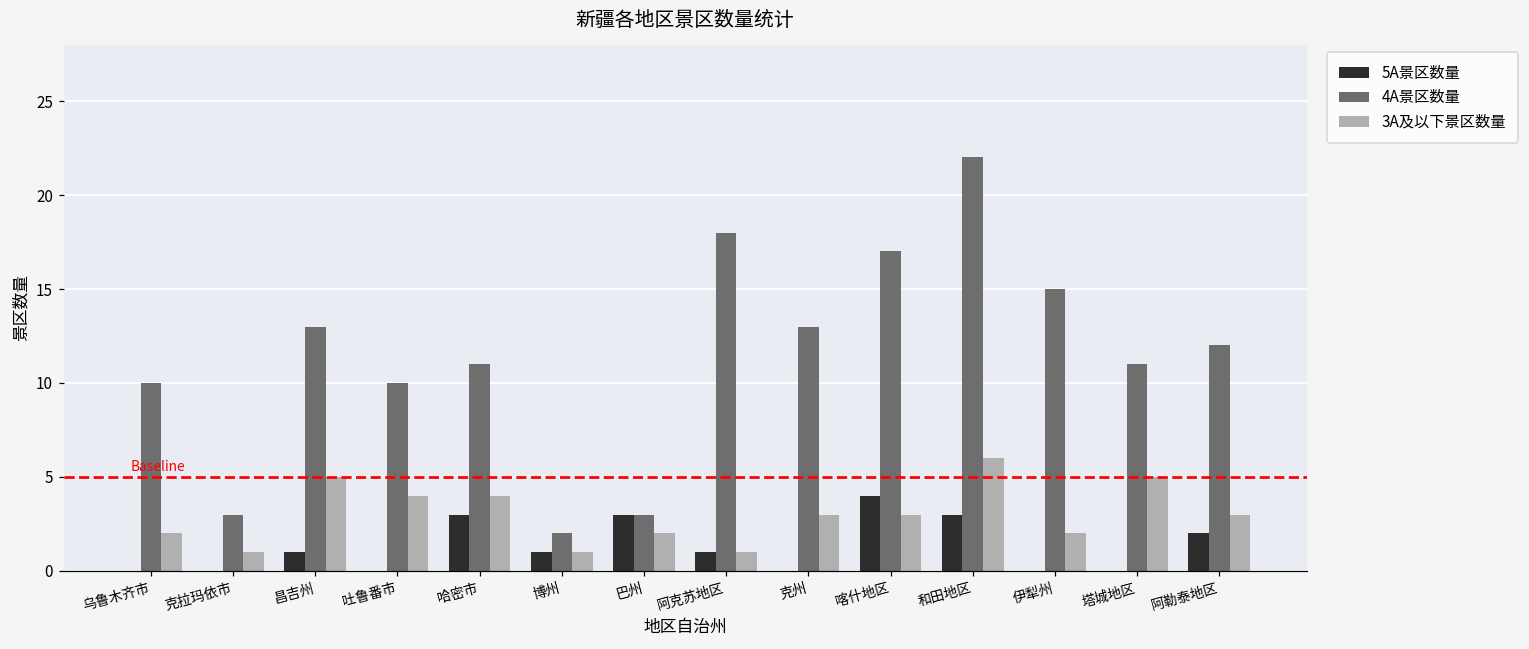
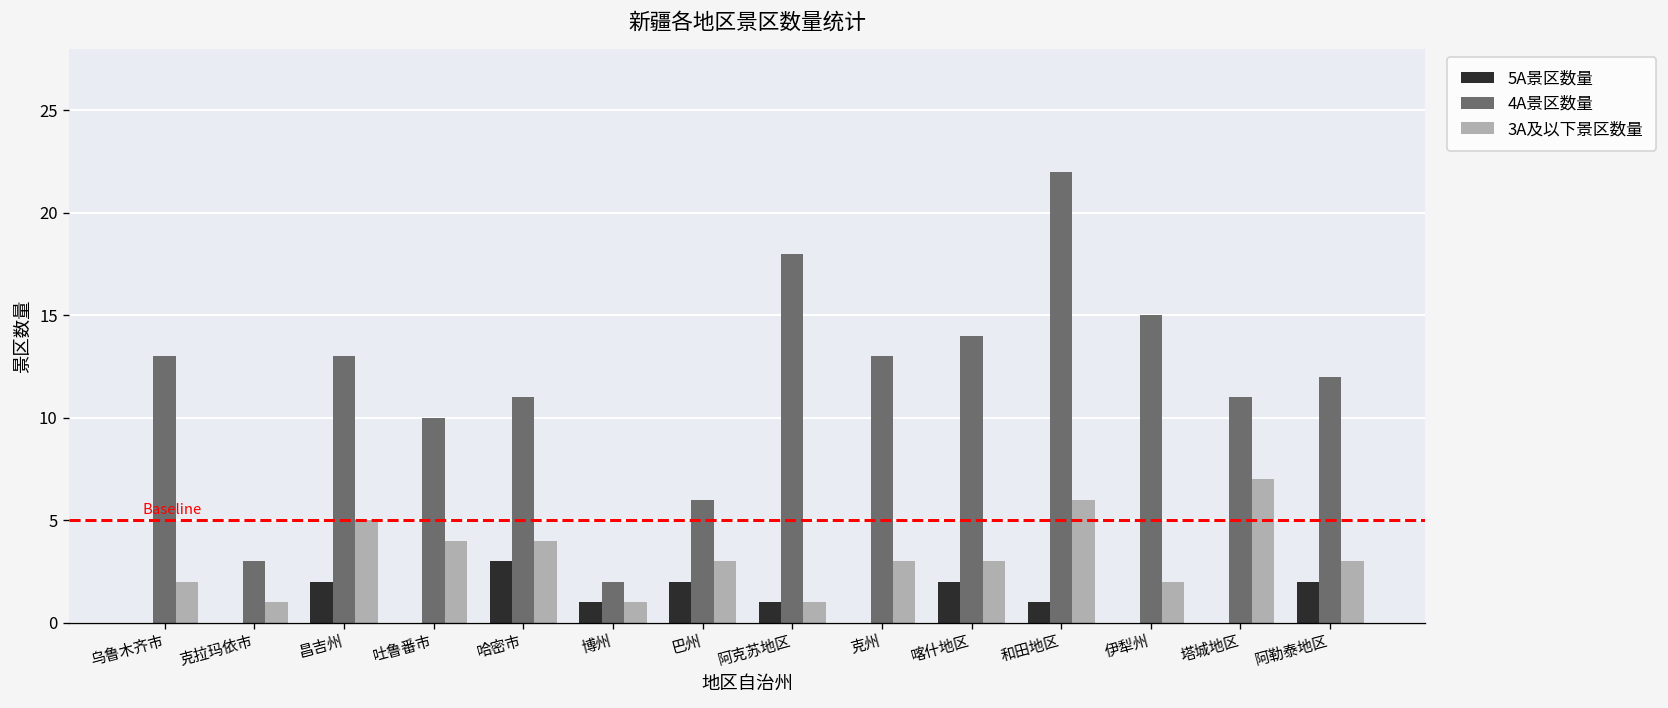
  {
    "5A景区数量": {
      "乌鲁木齐市": 0,
      "克拉玛依市": 0,
-     "昌吉州": 1,
+     "昌吉州": 2,
      "吐鲁番市": 0,
      "哈密市": 3,
      "博州": 1,
-     "巴州": 3,
+     "巴州": 2,
      "阿克苏地区": 1,
      "克州": 0,
-     "喀什地区": 4,
-     "和田地区": 3,
+     "喀什地区": 2,
+     "和田地区": 1,
      "伊犁州": 0,
      "塔城地区": 0,
      "阿勒泰地区": 2
    },
    "4A景区数量": {
-     "乌鲁木齐市": 10,
+     "乌鲁木齐市": 13,
      "克拉玛依市": 3,
      "昌吉州": 13,
      "吐鲁番市": 10,
      "哈密市": 11,
      "博州": 2,
-     "巴州": 3,
+     "巴州": 6,
      "阿克苏地区": 18,
      "克州": 13,
-     "喀什地区": 17,
+     "喀什地区": 14,
      "和田地区": 22,
      "伊犁州": 15,
      "塔城地区": 11,
      "阿勒泰地区": 12
    },
    "3A及以下景区数量": {
      "乌鲁木齐市": 2,
      "克拉玛依市": 1,
      "昌吉州": 5,
      "吐鲁番市": 4,
      "哈密市": 4,
      "博州": 1,
-     "巴州": 2,
+     "巴州": 3,
      "阿克苏地区": 1,
      "克州": 3,
      "喀什地区": 3,
      "和田地区": 6,
      "伊犁州": 2,
-     "塔城地区": 5,
+     "塔城地区": 7,
      "阿勒泰地区": 3
    }
  }
